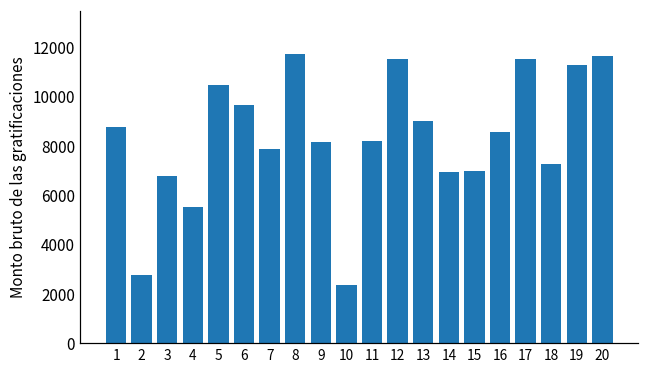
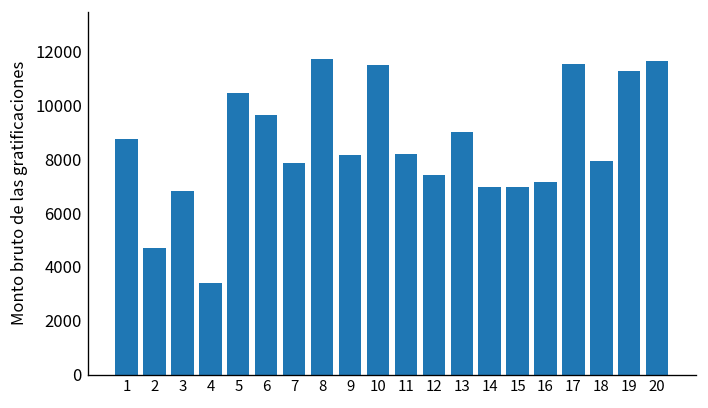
  {
    "1": 8800,
-   "2": 2800,
+   "2": 4700,
    "3": 6800,
-   "4": 5500,
+   "4": 3400,
    "5": 10500,
    "6": 9700,
    "7": 7900,
    "8": 11700,
    "9": 8200,
-   "10": 2400,
+   "10": 11500,
    "11": 8200,
-   "12": 11500,
+   "12": 7400,
    "13": 9000,
    "14": 7000,
    "15": 7000,
-   "16": 8600,
+   "16": 7200,
    "17": 11500,
-   "18": 7300,
+   "18": 7900,
    "19": 11300,
    "20": 11700
  }
